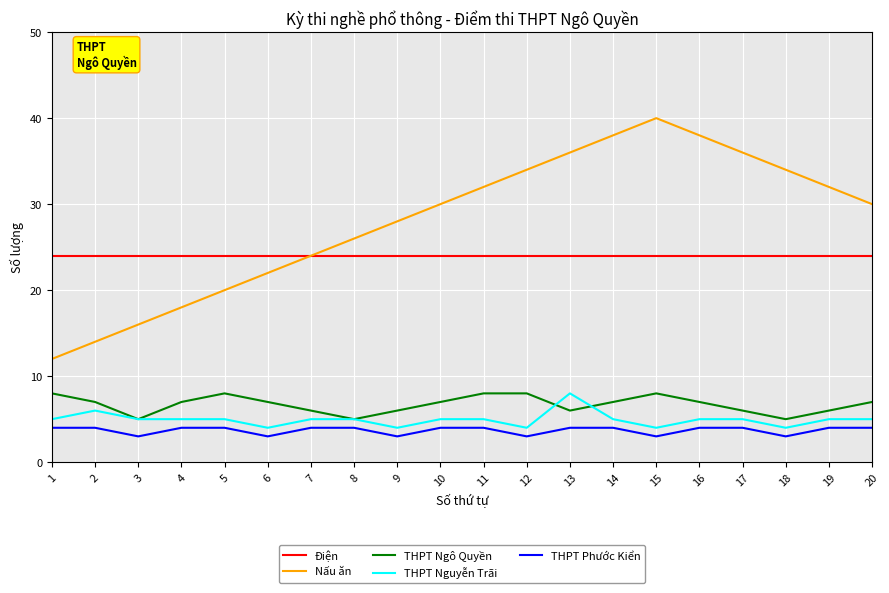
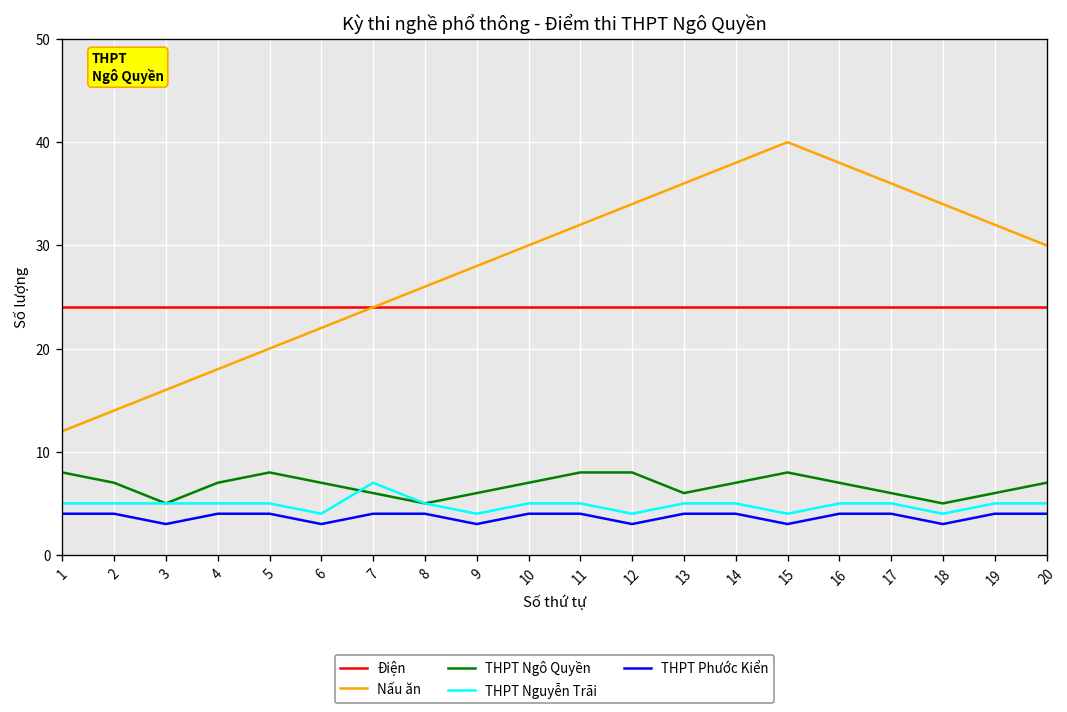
  {
    "Điện": {
      "1": 24,
      "2": 24,
      "3": 24,
      "4": 24,
      "5": 24,
      "6": 24,
      "8": 24,
      "9": 24,
      "10": 24,
      "11": 24,
      "12": 24,
      "13": 24,
      "14": 24,
      "15": 24,
      "16": 24,
      "17": 24,
      "18": 24,
      "19": 24,
      "20": 24
    },
    "Nấu ăn": {
      "1": 12,
      "2": 14,
      "3": 16,
      "4": 18,
      "5": 20,
      "6": 22,
      "8": 26,
      "9": 28,
      "10": 30,
      "11": 32,
      "12": 34,
      "13": 36,
      "14": 38,
      "15": 40,
      "16": 38,
      "17": 36,
      "18": 34,
      "19": 32,
      "20": 30
    },
    "THPT Ngô Quyền": {
      "1": 8,
      "2": 7,
      "4": 7,
      "5": 8,
      "6": 7,
      "7": 6,
      "9": 6,
      "10": 7,
      "11": 8,
      "12": 8,
      "13": 6,
      "14": 7,
      "15": 8,
      "16": 7,
      "17": 6,
      "18": 5,
      "19": 6,
      "20": 7
    },
    "THPT Nguyễn Trãi": {
      "1": 5,
-     "2": 6,
+     "2": 5,
      "4": 5,
      "5": 5,
      "6": 4,
-     "7": 5,
+     "7": 7,
      "9": 4,
      "10": 5,
      "11": 5,
      "12": 4,
-     "13": 8,
+     "13": 5,
      "14": 5,
      "15": 4,
      "16": 5,
      "17": 5,
      "18": 4,
      "19": 5,
      "20": 5
    },
    "THPT Phước Kiển": {
      "1": 4,
      "2": 4,
      "3": 3,
      "4": 4,
      "5": 4,
      "6": 3,
      "7": 4,
      "8": 4,
      "9": 3,
      "10": 4,
      "11": 4,
      "12": 3,
      "13": 4,
      "14": 4,
      "15": 3,
      "16": 4,
      "17": 4,
      "18": 3,
      "19": 4,
      "20": 4
    }
  }
